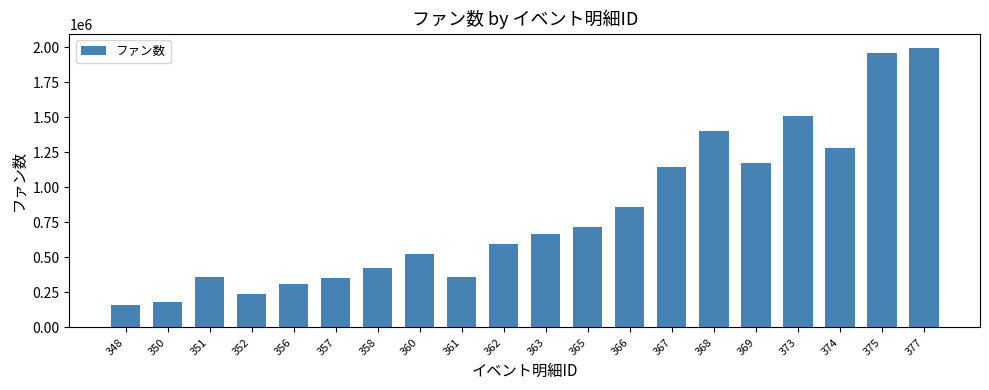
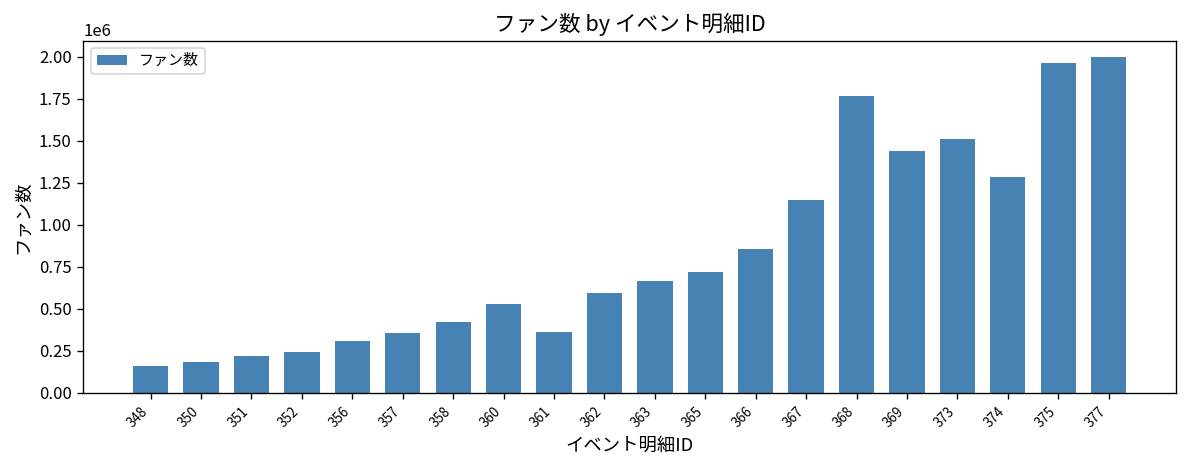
  {
    "348": 160000,
    "350": 180000,
-   "351": 360000,
+   "351": 220000,
    "352": 240000,
    "356": 310000,
    "357": 360000,
    "358": 420000,
    "360": 530000,
    "361": 360000,
    "362": 590000,
    "363": 670000,
    "365": 720000,
    "366": 860000,
    "367": 1150000,
-   "368": 1400000,
-   "369": 1170000,
+   "368": 1770000,
+   "369": 1440000,
    "373": 1510000,
    "374": 1280000,
    "375": 1960000,
    "377": 2000000
  }
